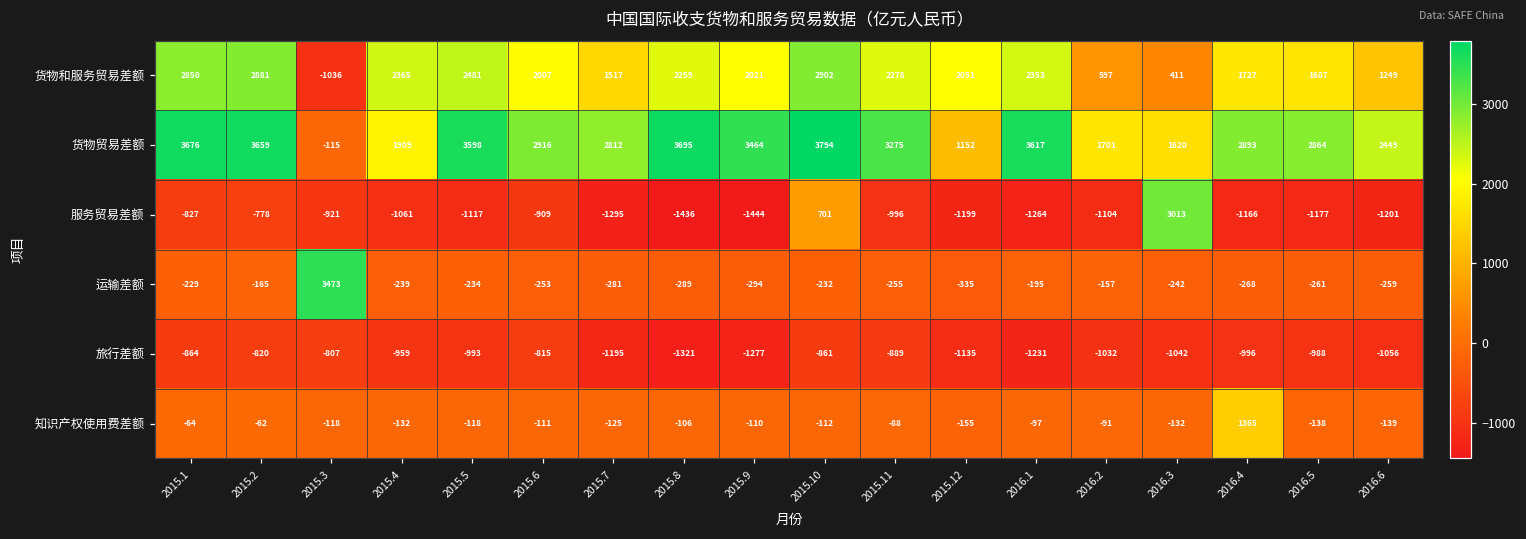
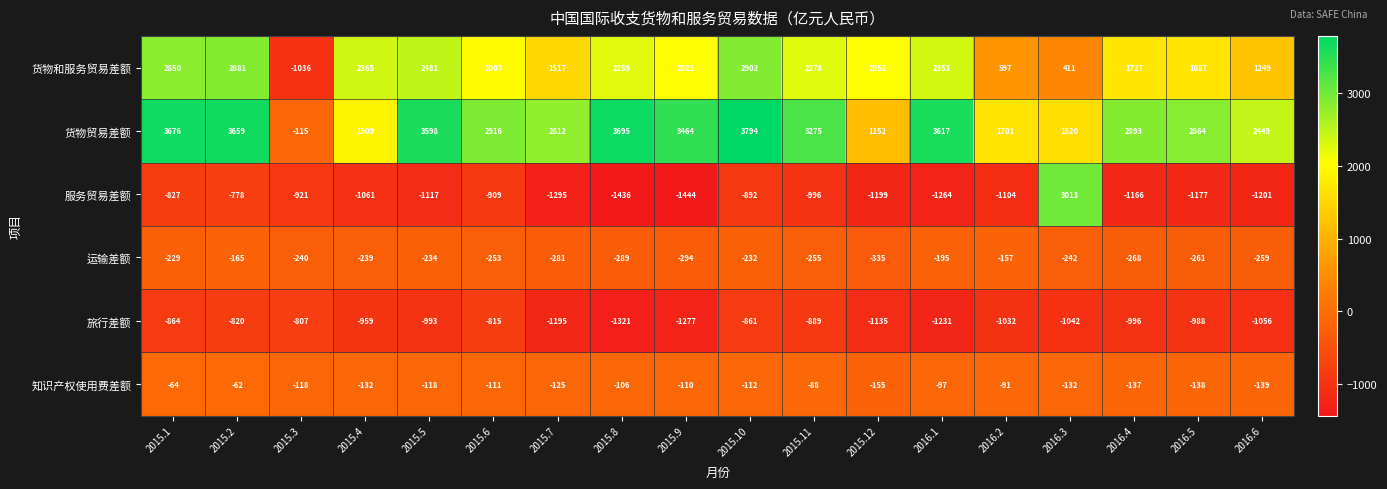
  {
    "货物和服务贸易差额": {
      "2015.1": 2850,
      "2015.2": 2881,
      "2015.3": -1036,
      "2015.4": 2365,
      "2015.5": 2481,
      "2015.6": 2007,
      "2015.7": 1517,
      "2015.8": 2259,
      "2015.9": 2021,
      "2015.10": 2902,
      "2015.11": 2278,
      "2015.12": 2051,
      "2016.1": 2353,
      "2016.2": 597,
      "2016.3": 411,
      "2016.4": 1727,
      "2016.5": 1687,
      "2016.6": 1249
    },
    "货物贸易差额": {
      "2015.1": 3676,
      "2015.2": 3659,
      "2015.3": -115,
      "2015.4": 1909,
      "2015.5": 3598,
      "2015.6": 2916,
      "2015.7": 2812,
      "2015.8": 3695,
      "2015.9": 3464,
      "2015.10": 3794,
      "2015.11": 3275,
      "2015.12": 1152,
      "2016.1": 3617,
      "2016.2": 1701,
      "2016.3": 1620,
      "2016.4": 2893,
      "2016.5": 2864,
      "2016.6": 2449
    },
    "服务贸易差额": {
      "2015.1": -827,
      "2015.2": -778,
      "2015.3": -921,
      "2015.4": -1061,
      "2015.5": -1117,
      "2015.6": -909,
      "2015.7": -1295,
      "2015.8": -1436,
      "2015.9": -1444,
-     "2015.10": 701,
+     "2015.10": -892,
      "2015.11": -996,
      "2015.12": -1199,
      "2016.1": -1264,
      "2016.2": -1104,
      "2016.3": 3013,
      "2016.4": -1166,
      "2016.5": -1177,
      "2016.6": -1201
    },
    "运输差额": {
      "2015.1": -229,
      "2015.2": -165,
-     "2015.3": 3473,
+     "2015.3": -240,
      "2015.4": -239,
      "2015.5": -234,
      "2015.6": -253,
      "2015.7": -281,
      "2015.8": -289,
      "2015.9": -294,
      "2015.10": -232,
      "2015.11": -255,
      "2015.12": -335,
      "2016.1": -195,
      "2016.2": -157,
      "2016.3": -242,
      "2016.4": -268,
      "2016.5": -261,
      "2016.6": -259
    },
    "旅行差额": {
      "2015.1": -864,
      "2015.2": -820,
      "2015.3": -807,
      "2015.4": -959,
      "2015.5": -993,
      "2015.6": -815,
      "2015.7": -1195,
      "2015.8": -1321,
      "2015.9": -1277,
      "2015.10": -861,
      "2015.11": -889,
      "2015.12": -1135,
      "2016.1": -1231,
      "2016.2": -1032,
      "2016.3": -1042,
      "2016.4": -996,
      "2016.5": -988,
      "2016.6": -1056
    },
    "知识产权使用费差额": {
      "2015.1": -64,
      "2015.2": -62,
      "2015.3": -118,
      "2015.4": -132,
      "2015.5": -118,
      "2015.6": -111,
      "2015.7": -125,
      "2015.8": -106,
      "2015.9": -110,
      "2015.10": -112,
      "2015.11": -88,
      "2015.12": -155,
      "2016.1": -97,
      "2016.2": -91,
      "2016.3": -132,
-     "2016.4": 1365,
+     "2016.4": -137,
      "2016.5": -138,
      "2016.6": -139
    }
  }
